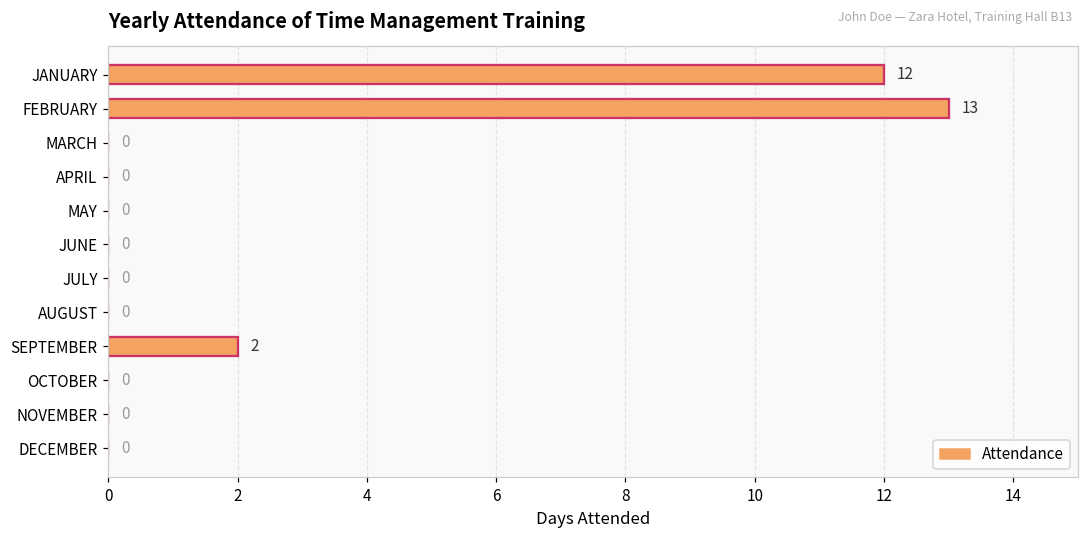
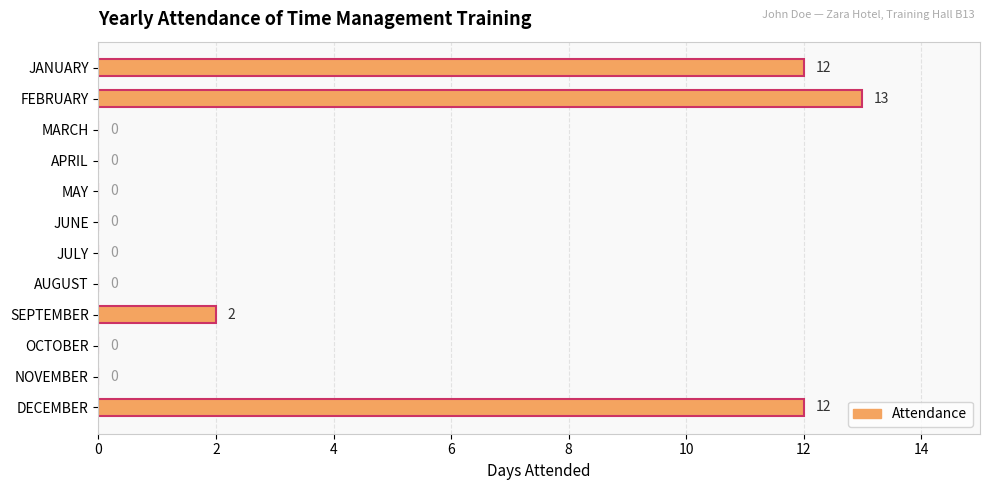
  {
    "JANUARY": 12,
    "FEBRUARY": 13,
    "MARCH": 0,
    "APRIL": 0,
    "MAY": 0,
    "JUNE": 0,
    "JULY": 0,
    "AUGUST": 0,
    "SEPTEMBER": 2,
    "OCTOBER": 0,
    "NOVEMBER": 0,
-   "DECEMBER": 0
+   "DECEMBER": 12
  }
